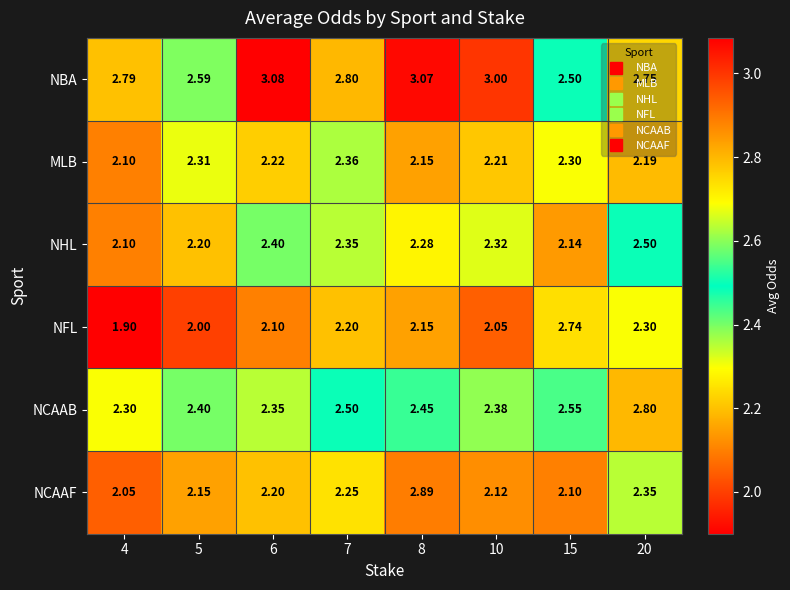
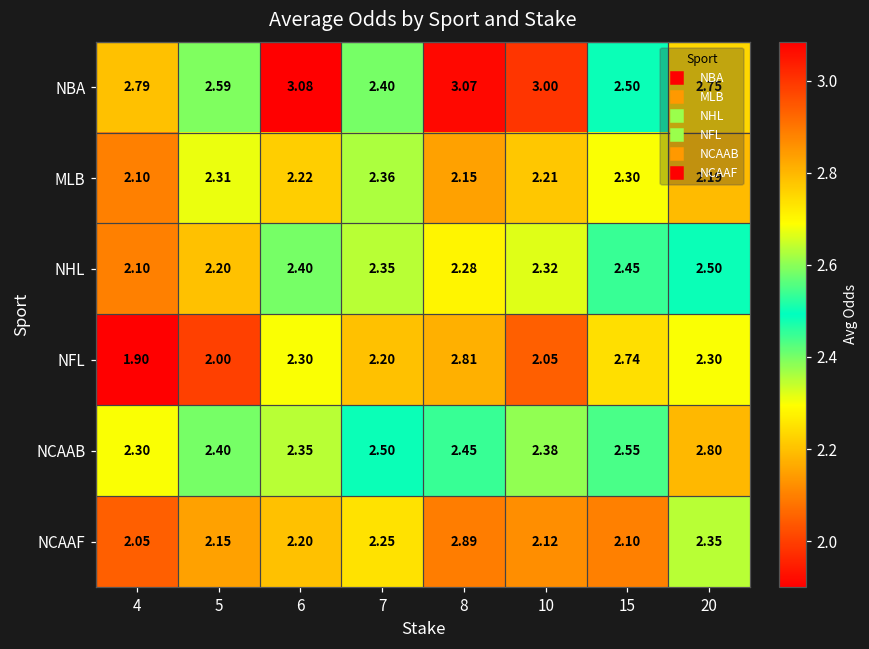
  {
    "NBA": {
      "4": 2.79,
      "5": 2.59,
      "6": 3.08,
-     "7": 2.80,
+     "7": 2.40,
      "8": 3.07,
      "10": 3.00,
      "15": 2.50
    },
    "MLB": {
      "4": 2.10,
      "5": 2.31,
      "6": 2.22,
      "7": 2.36,
      "8": 2.15,
      "10": 2.21,
      "15": 2.30
    },
    "NHL": {
      "4": 2.10,
      "5": 2.20,
      "6": 2.40,
      "7": 2.35,
      "8": 2.28,
      "10": 2.32,
-     "15": 2.14,
+     "15": 2.45,
      "20": 2.50
    },
    "NFL": {
      "4": 1.90,
      "5": 2.00,
-     "6": 2.10,
+     "6": 2.30,
      "7": 2.20,
-     "8": 2.15,
+     "8": 2.81,
      "10": 2.05,
      "15": 2.74,
      "20": 2.30
    },
    "NCAAB": {
      "4": 2.30,
      "5": 2.40,
      "6": 2.35,
      "7": 2.50,
      "8": 2.45,
      "10": 2.38,
      "15": 2.55,
      "20": 2.80
    },
    "NCAAF": {
      "4": 2.05,
      "5": 2.15,
      "6": 2.20,
      "7": 2.25,
      "8": 2.89,
      "10": 2.12,
      "15": 2.10,
      "20": 2.35
    }
  }
